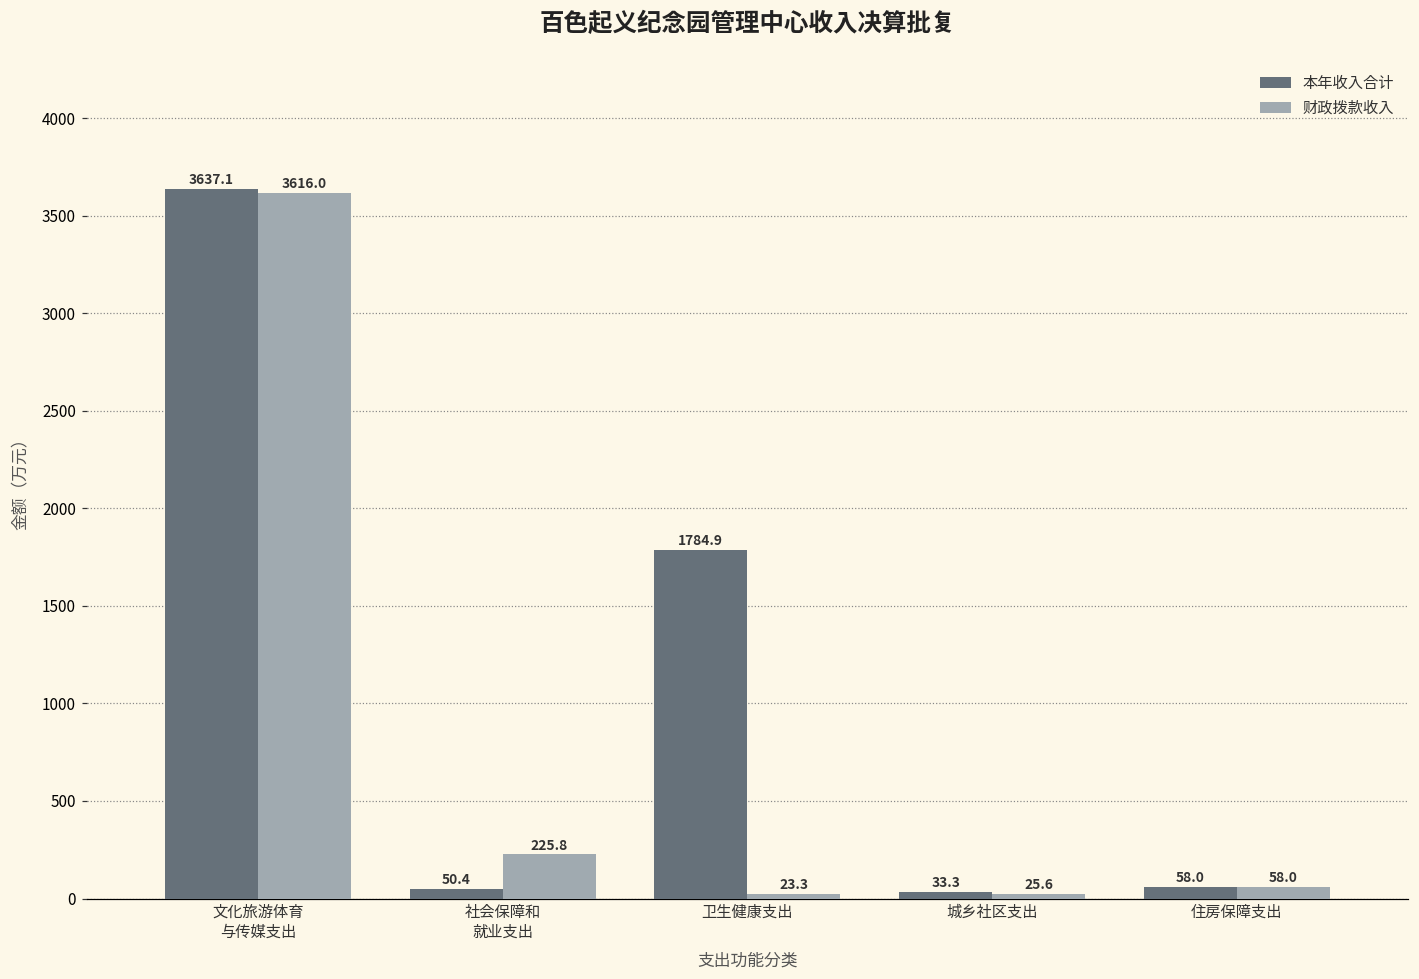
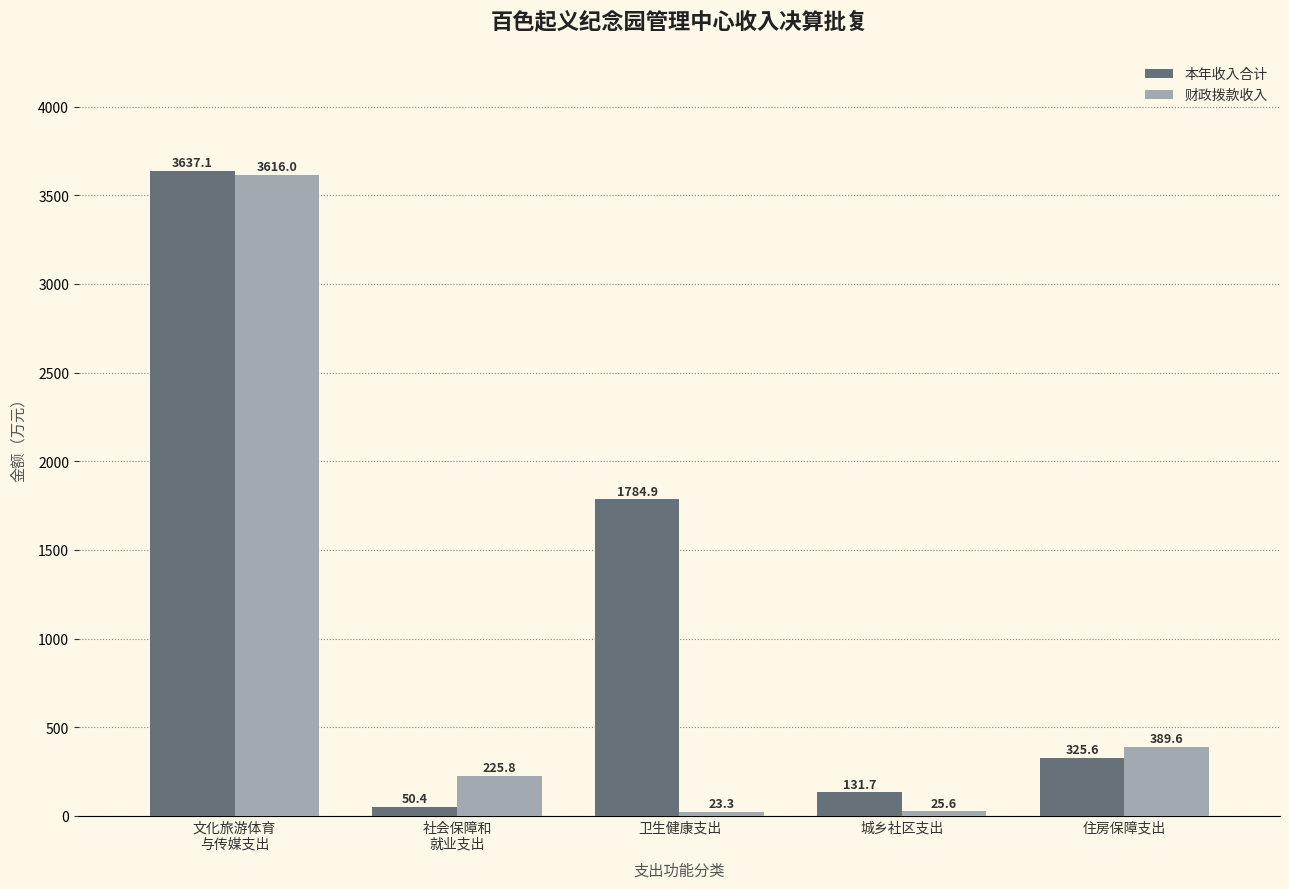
  {
    "本年收入合计": {
      "文化旅游体育 与传媒支出": 3637.1,
      "社会保障和 就业支出": 50.4,
      "卫生健康支出": 1784.9,
-     "城乡社区支出": 33.3,
-     "住房保障支出": 58.0
+     "城乡社区支出": 131.7,
+     "住房保障支出": 325.6
    },
    "财政拨款收入": {
      "文化旅游体育 与传媒支出": 3616.0,
      "社会保障和 就业支出": 225.8,
      "卫生健康支出": 23.3,
      "城乡社区支出": 25.6,
-     "住房保障支出": 58.0
+     "住房保障支出": 389.6
    }
  }
